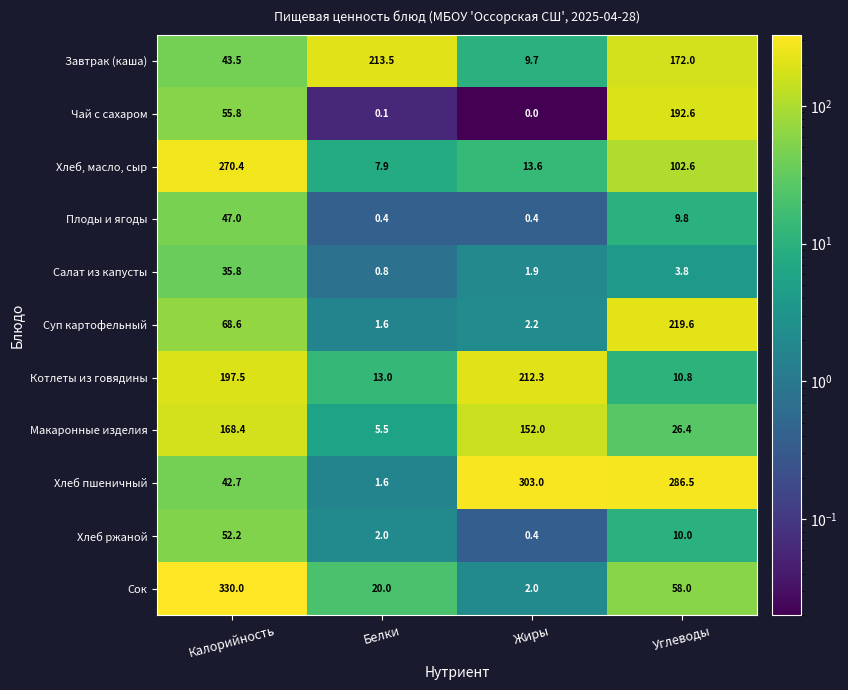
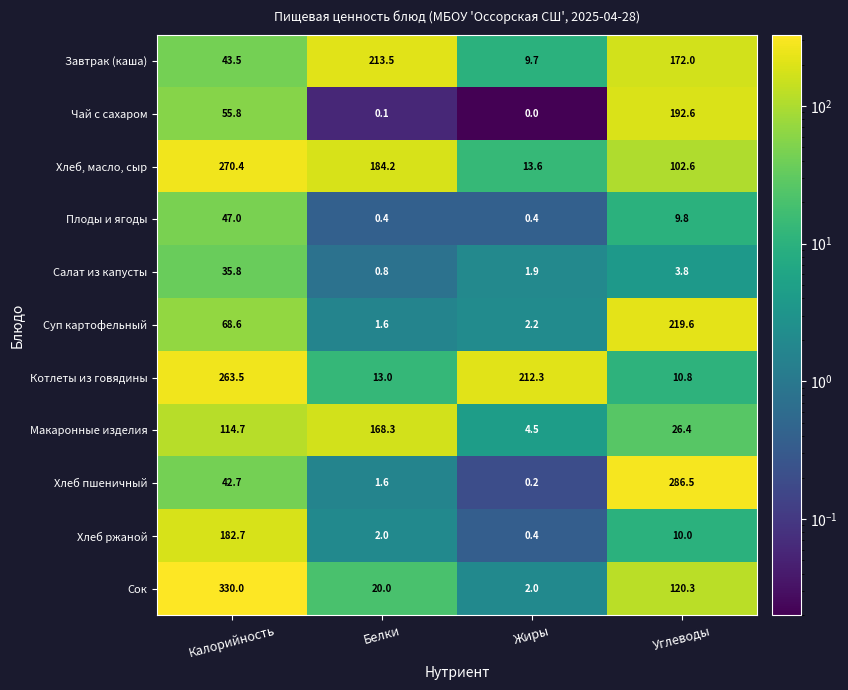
  {
    "Завтрак (каша)": {
      "Калорийность": 43.5,
      "Белки": 213.5,
      "Жиры": 9.7,
      "Углеводы": 172.0
    },
    "Чай с сахаром": {
      "Калорийность": 55.8,
      "Белки": 0.1,
      "Жиры": 0.0,
      "Углеводы": 192.6
    },
    "Хлеб, масло, сыр": {
      "Калорийность": 270.4,
-     "Белки": 7.9,
+     "Белки": 184.2,
      "Жиры": 13.6,
      "Углеводы": 102.6
    },
    "Плоды и ягоды": {
      "Калорийность": 47.0,
      "Белки": 0.4,
      "Жиры": 0.4,
      "Углеводы": 9.8
    },
    "Салат из капусты": {
      "Калорийность": 35.8,
      "Белки": 0.8,
      "Жиры": 1.9,
      "Углеводы": 3.8
    },
    "Суп картофельный": {
      "Калорийность": 68.6,
      "Белки": 1.6,
      "Жиры": 2.2,
      "Углеводы": 219.6
    },
    "Котлеты из говядины": {
-     "Калорийность": 197.5,
+     "Калорийность": 263.5,
      "Белки": 13.0,
      "Жиры": 212.3,
      "Углеводы": 10.8
    },
    "Макаронные изделия": {
-     "Калорийность": 168.4,
-     "Белки": 5.5,
-     "Жиры": 152.0,
+     "Калорийность": 114.7,
+     "Белки": 168.3,
+     "Жиры": 4.5,
      "Углеводы": 26.4
    },
    "Хлеб пшеничный": {
      "Калорийность": 42.7,
      "Белки": 1.6,
-     "Жиры": 303.0,
+     "Жиры": 0.2,
      "Углеводы": 286.5
    },
    "Хлеб ржаной": {
-     "Калорийность": 52.2,
+     "Калорийность": 182.7,
      "Белки": 2.0,
      "Жиры": 0.4,
      "Углеводы": 10.0
    },
    "Сок": {
      "Калорийность": 330.0,
      "Белки": 20.0,
      "Жиры": 2.0,
-     "Углеводы": 58.0
+     "Углеводы": 120.3
    }
  }
